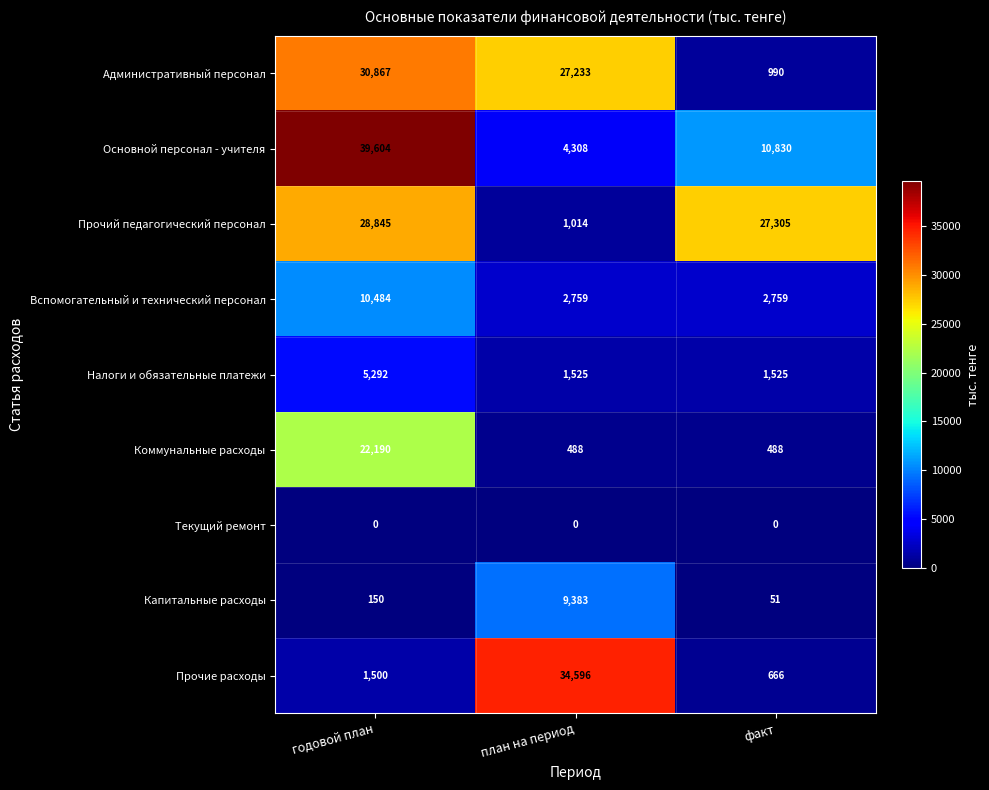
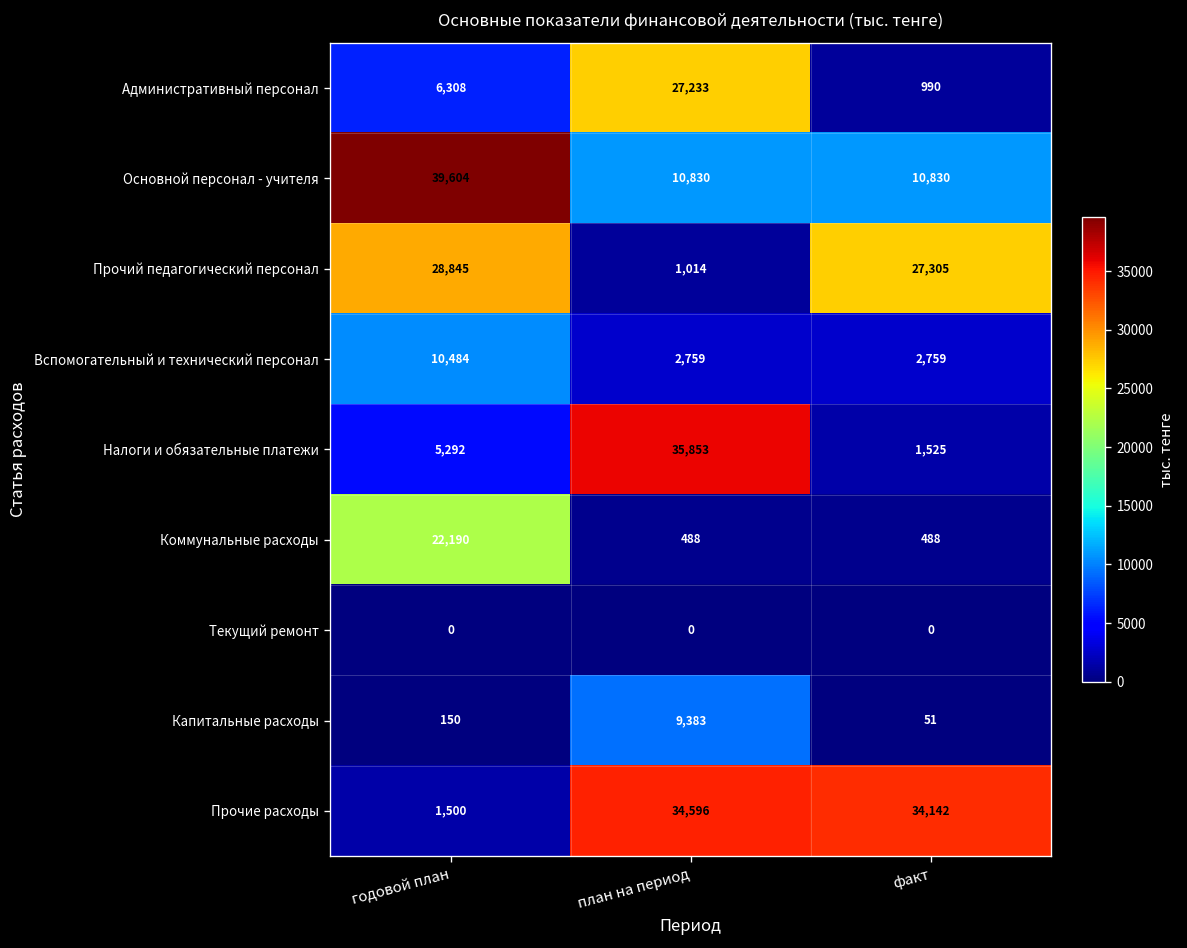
  {
    "Административный персонал": {
-     "годовой план": "30,867",
+     "годовой план": "6,308",
      "план на период": "27,233",
      "факт": "990"
    },
    "Основной персонал - учителя": {
      "годовой план": "39,604",
-     "план на период": "4,308",
+     "план на период": "10,830",
      "факт": "10,830"
    },
    "Прочий педагогический персонал": {
      "годовой план": "28,845",
      "план на период": "1,014",
      "факт": "27,305"
    },
    "Вспомогательный и технический персонал": {
      "годовой план": "10,484",
      "план на период": "2,759",
      "факт": "2,759"
    },
    "Налоги и обязательные платежи": {
      "годовой план": "5,292",
-     "план на период": "1,525",
+     "план на период": "35,853",
      "факт": "1,525"
    },
    "Коммунальные расходы": {
      "годовой план": "22,190",
      "план на период": "488",
      "факт": "488"
    },
    "Текущий ремонт": {
      "годовой план": "0",
      "план на период": "0",
      "факт": "0"
    },
    "Капитальные расходы": {
      "годовой план": "150",
      "план на период": "9,383",
      "факт": "51"
    },
    "Прочие расходы": {
      "годовой план": "1,500",
      "план на период": "34,596",
-     "факт": "666"
+     "факт": "34,142"
    }
  }
